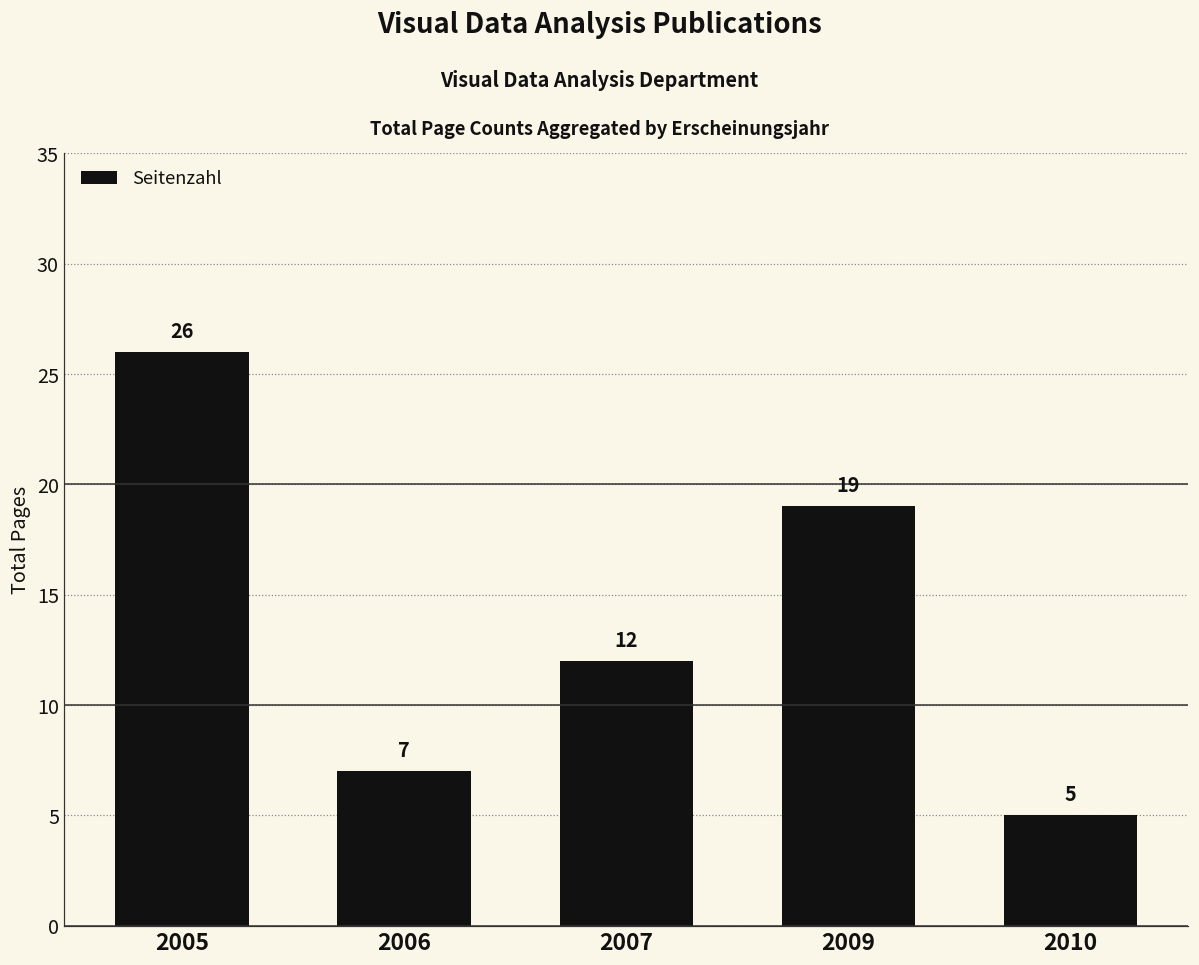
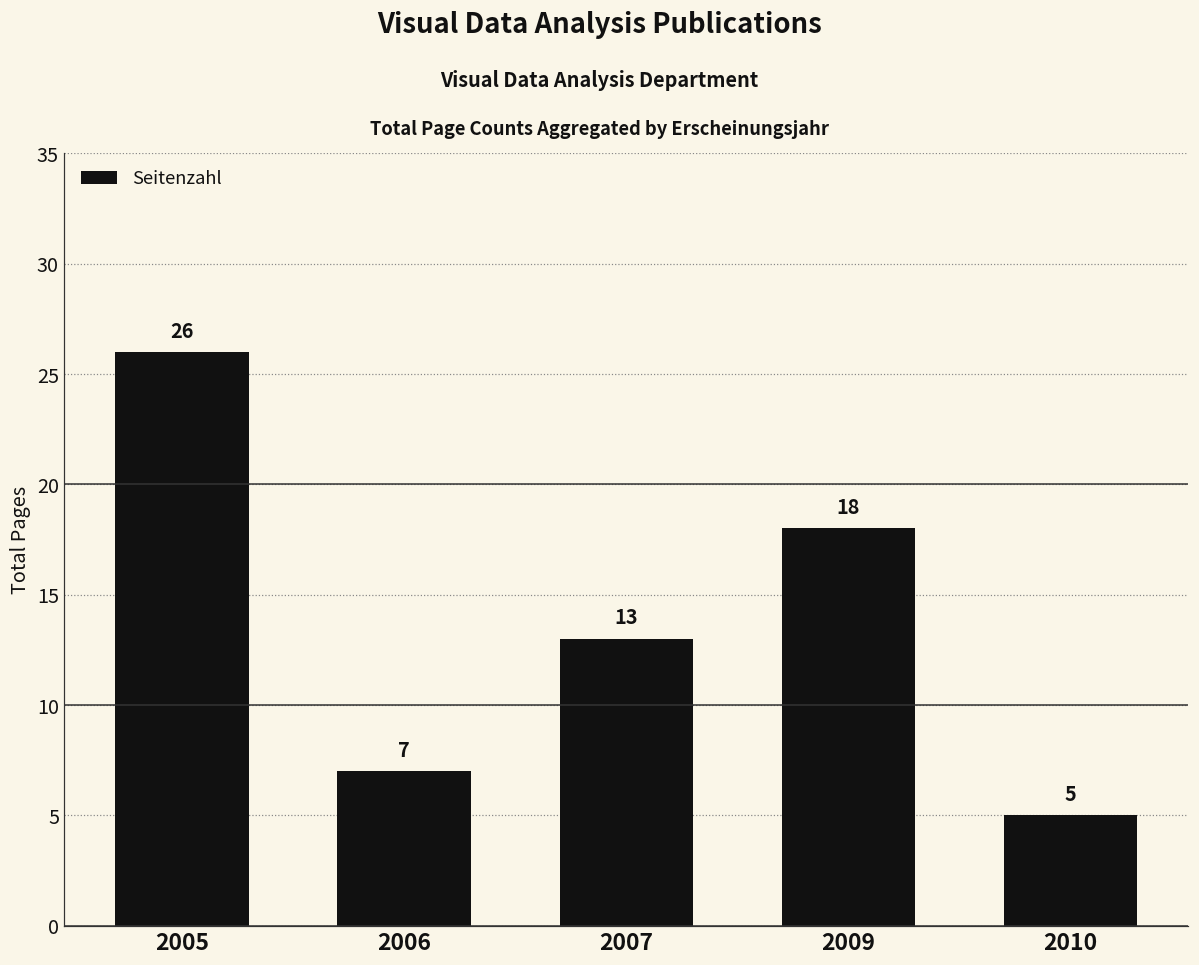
  {
    "2005": 26,
    "2006": 7,
-   "2007": 12,
-   "2009": 19,
+   "2007": 13,
+   "2009": 18,
    "2010": 5
  }
